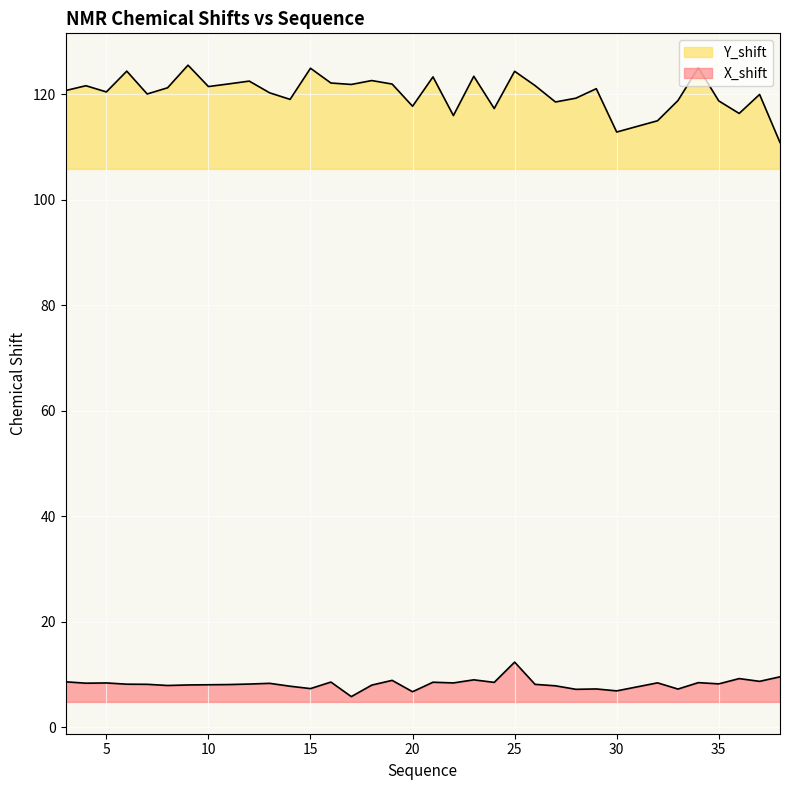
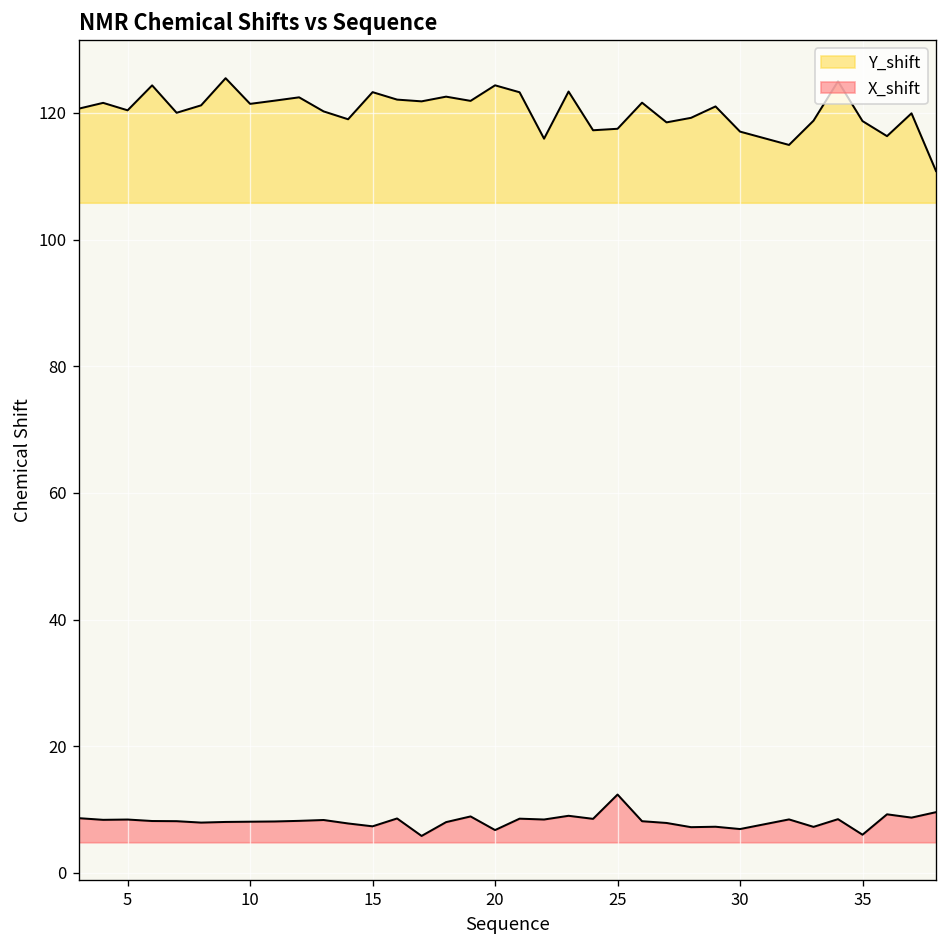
  {
    "Y_shift": {
      "5": 120,
      "10": 121,
-     "15": 125,
-     "20": 118,
-     "25": 124,
-     "30": 113,
+     "15": 123,
+     "20": 124,
+     "25": 117,
+     "30": 117,
      "35": 119
    },
    "X_shift": {
      "5": 8,
      "10": 8,
      "15": 7,
      "20": 7,
      "25": 12,
      "30": 7,
-     "35": 8
+     "35": 6
    }
  }
